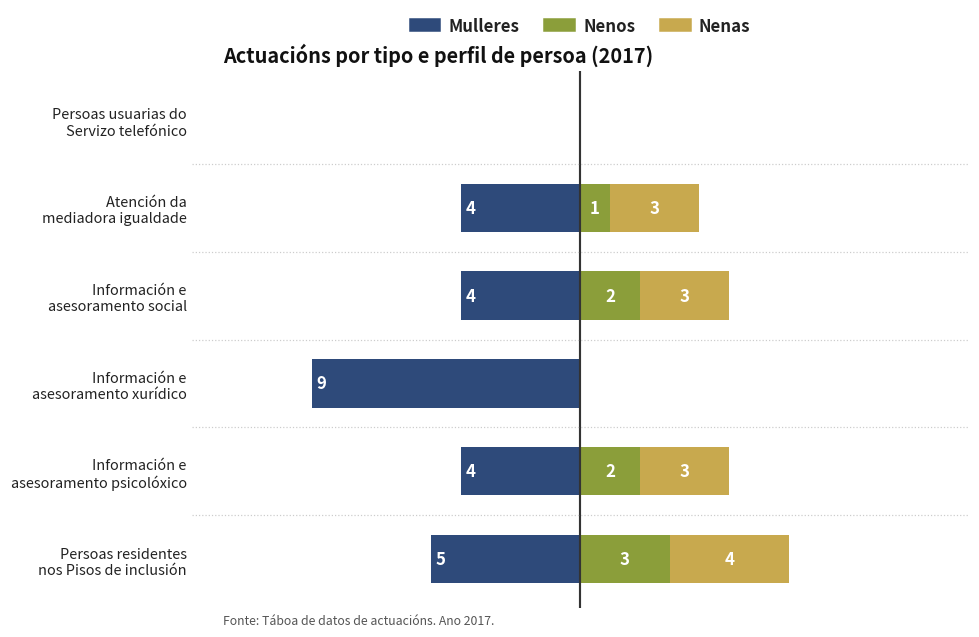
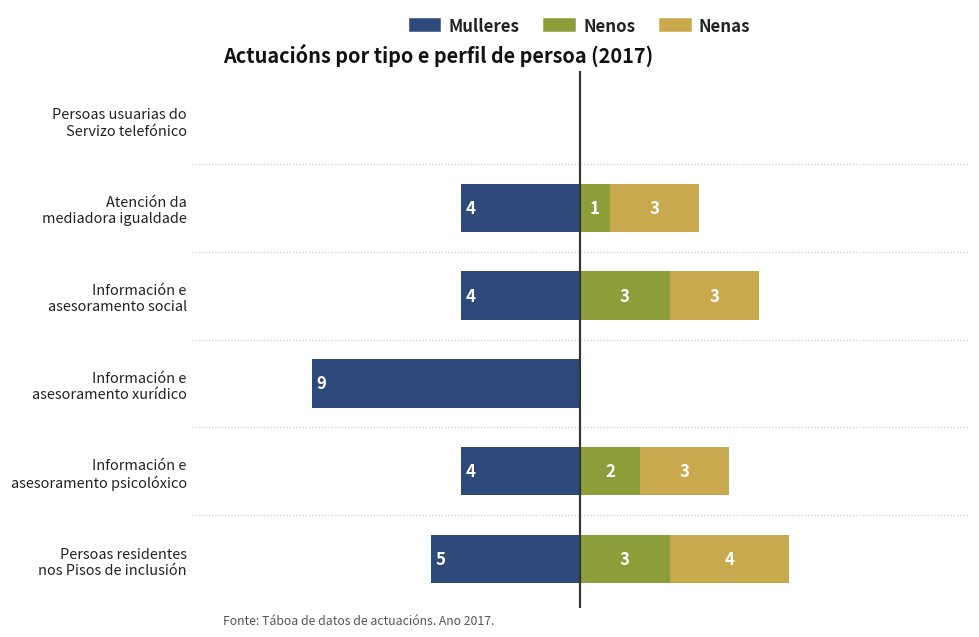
  {
    "Nenos": {
      "Atención da mediadora igualdade": 1,
-     "Información e asesoramento social": 2,
+     "Información e asesoramento social": 3,
      "Información e asesoramento psicolóxico": 2,
      "Persoas residentes nos Pisos de inclusión": 3
    },
    "Nenas": {
      "Atención da mediadora igualdade": 3,
      "Información e asesoramento social": 3,
      "Información e asesoramento psicolóxico": 3,
      "Persoas residentes nos Pisos de inclusión": 4
    }
  }
